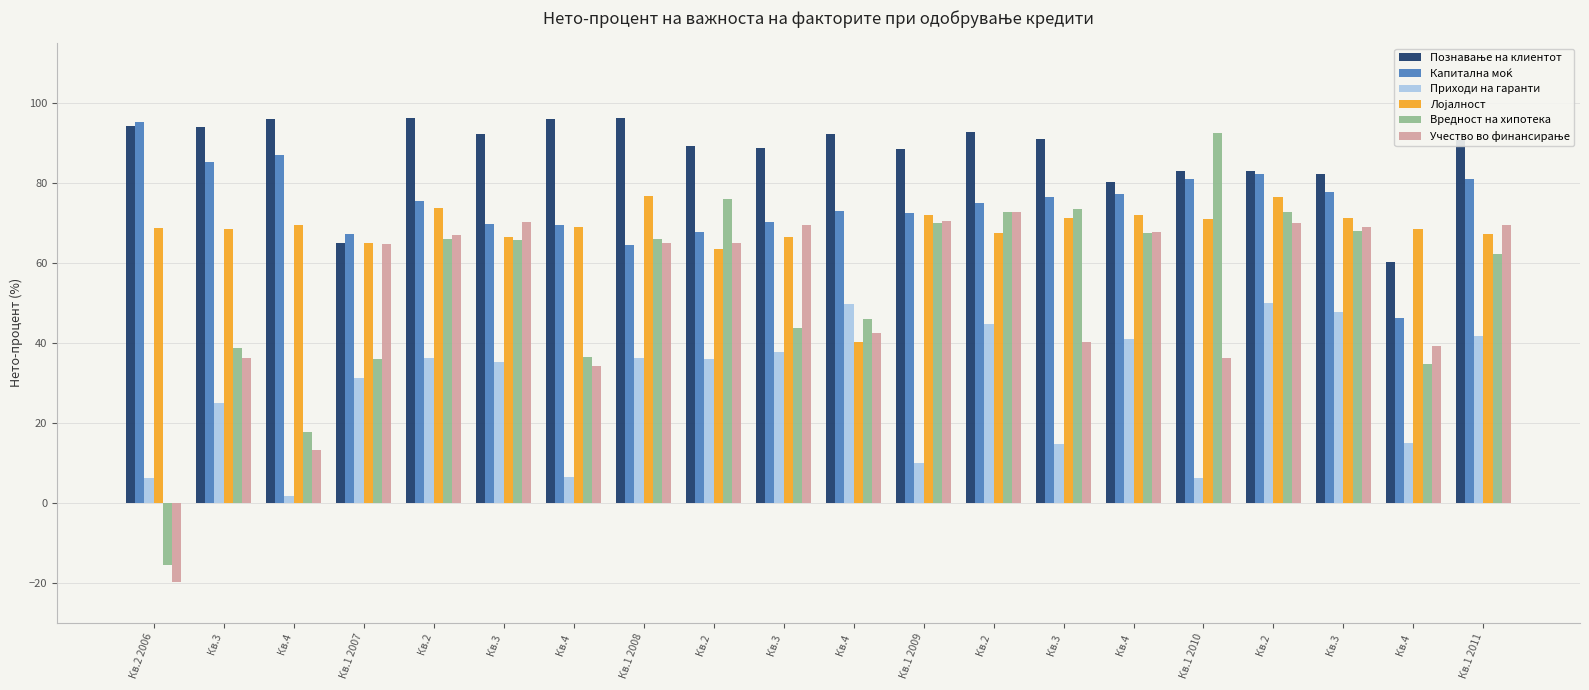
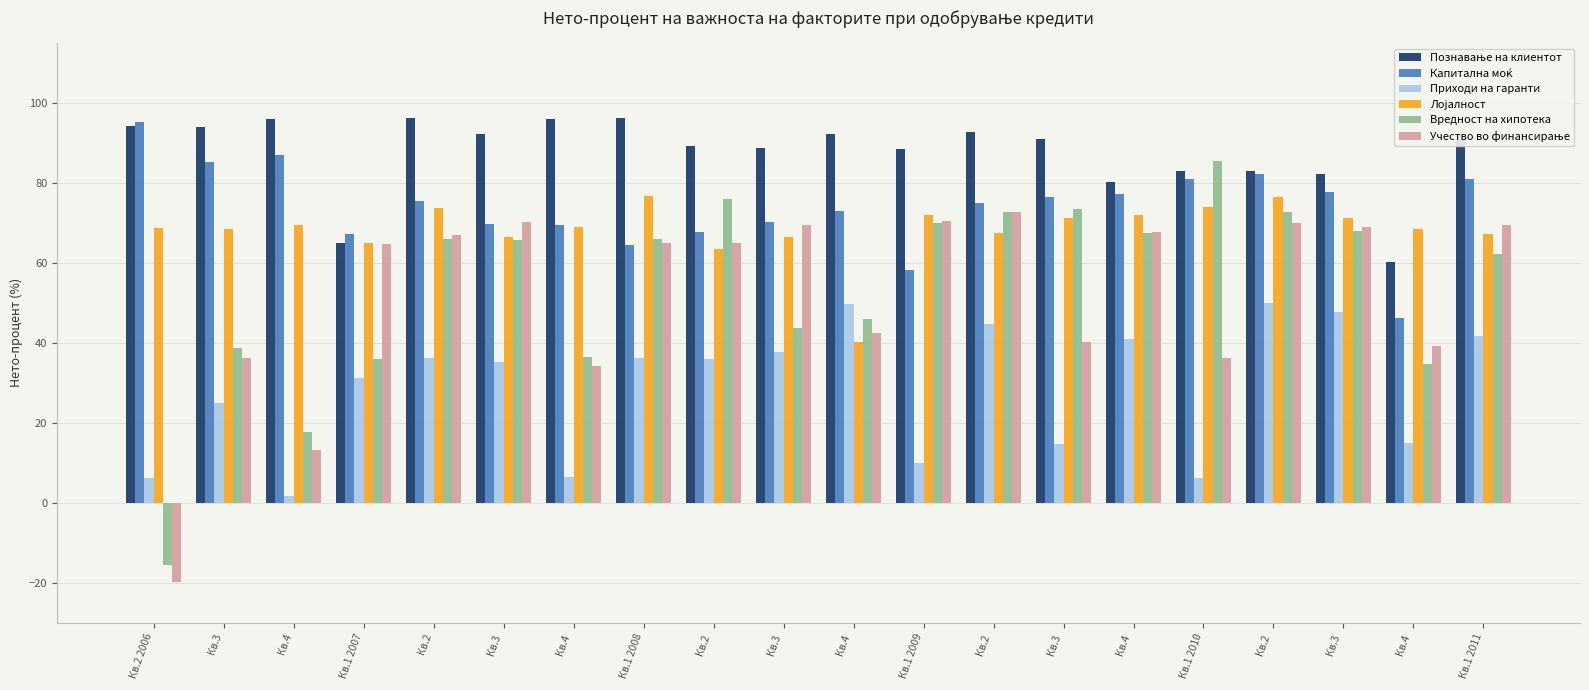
  {
    "Познавање на клиентот": {
      "Кв.2 2006": 94,
      "Кв.1 2007": 65,
      "Кв.1 2008": 96,
      "Кв.1 2009": 89,
      "Кв.1 2010": 83
    },
    "Капитална моќ": {
      "Кв.2 2006": 95,
      "Кв.1 2007": 67,
      "Кв.1 2008": 64,
-     "Кв.1 2009": 73,
+     "Кв.1 2009": 58,
      "Кв.1 2010": 81,
      "Кв.1 2011": 81
    },
    "Приходи на гаранти": {
      "Кв.2 2006": 6,
      "Кв.1 2007": 31,
      "Кв.1 2008": 36,
      "Кв.1 2009": 10,
      "Кв.1 2010": 6,
      "Кв.1 2011": 42
    },
    "Лојалност": {
      "Кв.2 2006": 69,
      "Кв.1 2007": 65,
      "Кв.1 2008": 77,
      "Кв.1 2009": 72,
-     "Кв.1 2010": 71,
+     "Кв.1 2010": 74,
      "Кв.1 2011": 67
    },
    "Вредност на хипотека": {
      "Кв.2 2006": -16,
      "Кв.1 2007": 36,
      "Кв.1 2008": 66,
      "Кв.1 2009": 70,
-     "Кв.1 2010": 93,
+     "Кв.1 2010": 85,
      "Кв.1 2011": 62
    },
    "Учество во финансирање": {
      "Кв.2 2006": -20,
      "Кв.1 2007": 65,
      "Кв.1 2008": 65,
      "Кв.1 2009": 71,
      "Кв.1 2010": 36,
      "Кв.1 2011": 70
    }
  }
